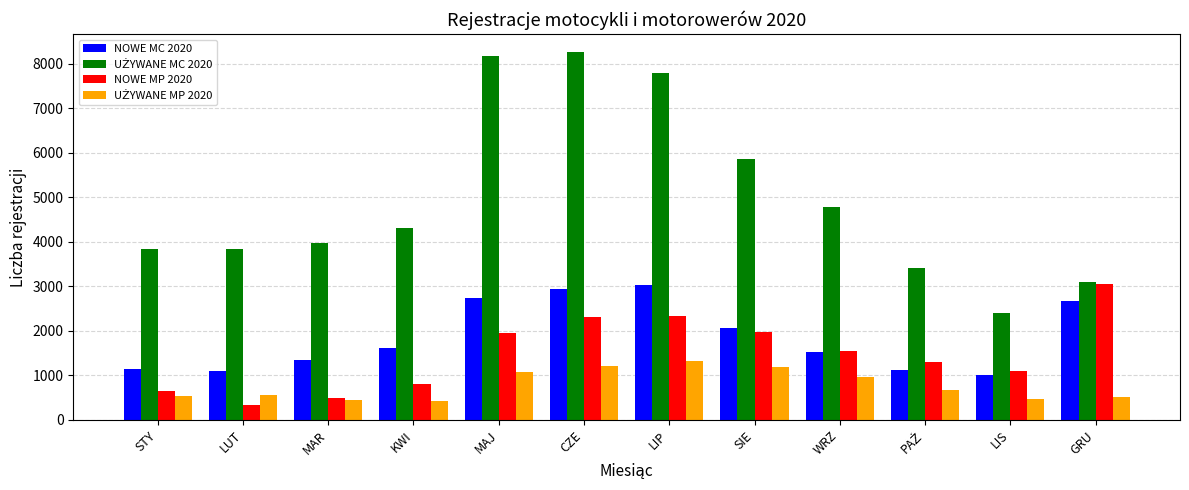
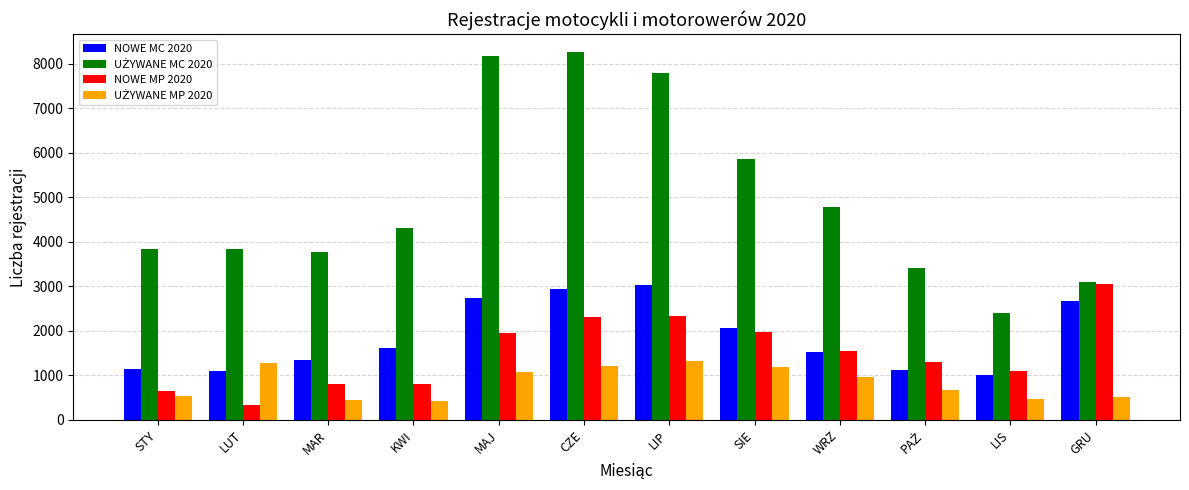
  {
    "NOWE MC 2020": {
      "STY": 1100,
      "LUT": 1100,
      "MAR": 1400,
      "KWI": 1600,
      "MAJ": 2700,
      "CZE": 2900,
      "LIP": 3000,
      "SIE": 2100,
      "WRZ": 1500,
      "PAŹ": 1100,
      "LIS": 1000,
      "GRU": 2700
    },
    "UŻYWANE MC 2020": {
      "STY": 3800,
      "LUT": 3800,
-     "MAR": 4000,
+     "MAR": 3800,
      "KWI": 4300,
      "MAJ": 8200,
      "CZE": 8300,
      "LIP": 7800,
      "SIE": 5900,
      "WRZ": 4800,
      "PAŹ": 3400,
      "LIS": 2400,
      "GRU": 3100
    },
    "NOWE MP 2020": {
      "STY": 600,
      "LUT": 300,
-     "MAR": 500,
+     "MAR": 800,
      "KWI": 800,
      "MAJ": 2000,
      "CZE": 2300,
      "LIP": 2300,
      "SIE": 2000,
      "WRZ": 1600,
      "PAŹ": 1300,
      "LIS": 1100,
      "GRU": 3000
    },
    "UŻYWANE MP 2020": {
      "STY": 500,
-     "LUT": 600,
+     "LUT": 1300,
      "MAR": 400,
      "KWI": 400,
      "MAJ": 1100,
      "CZE": 1200,
      "LIP": 1300,
      "SIE": 1200,
      "WRZ": 1000,
      "PAŹ": 700,
      "LIS": 500,
      "GRU": 500
    }
  }
